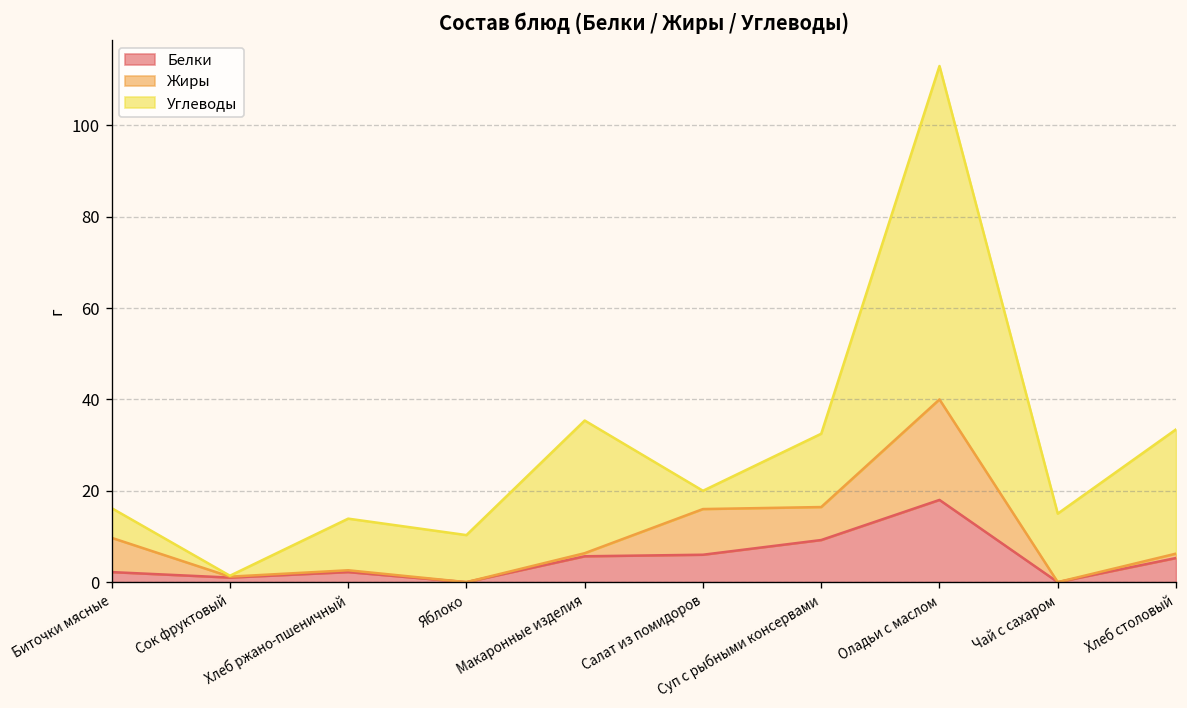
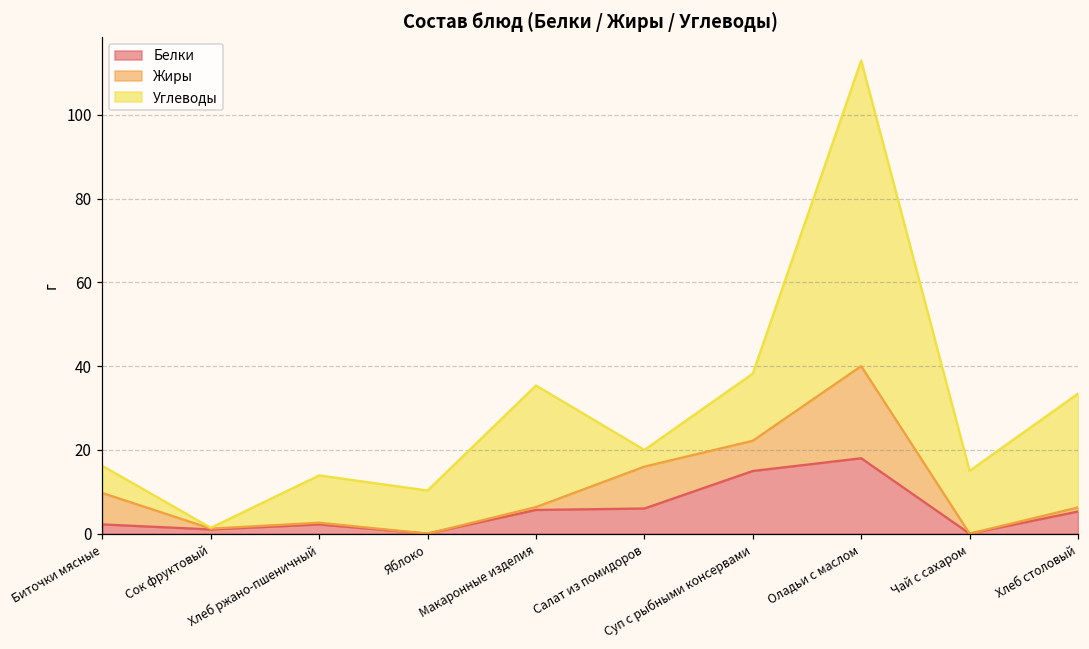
  {
    "Белки": {
      "Биточки мясные": 2,
      "Макаронные изделия": 6,
      "Салат из помидоров": 6,
-     "Суп с рыбными консервами": 9,
+     "Суп с рыбными консервами": 15,
      "Оладьи с маслом": 18,
      "Хлеб столовый": 5
    }
  }
